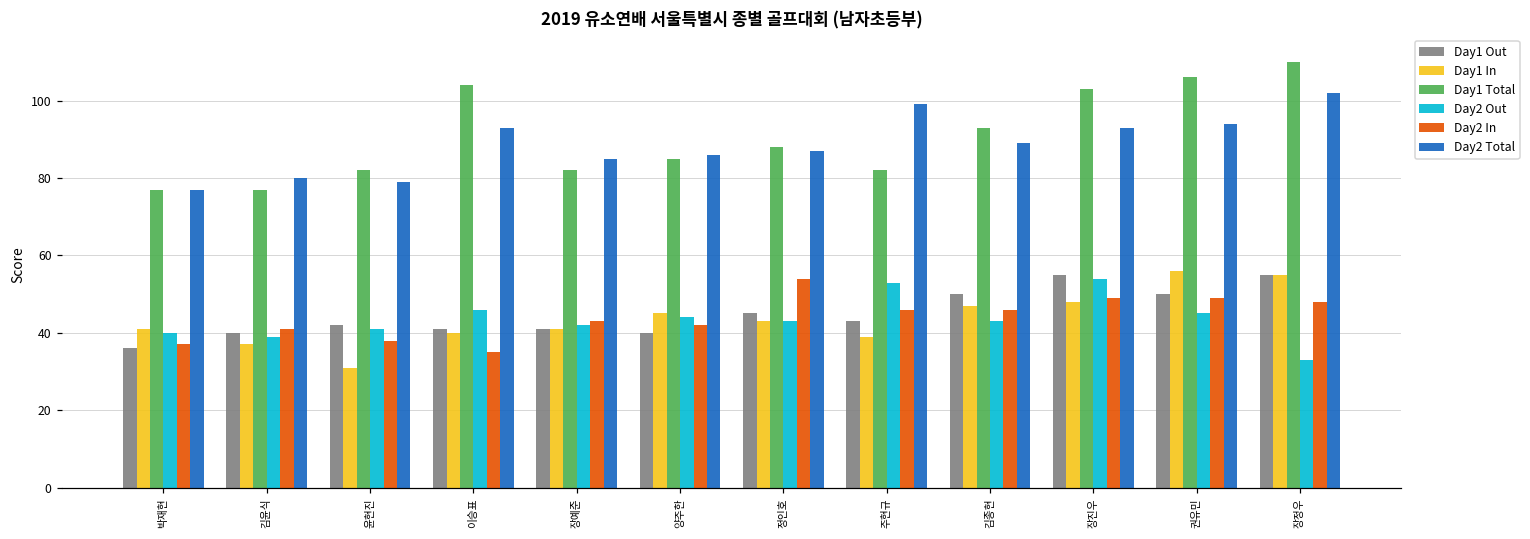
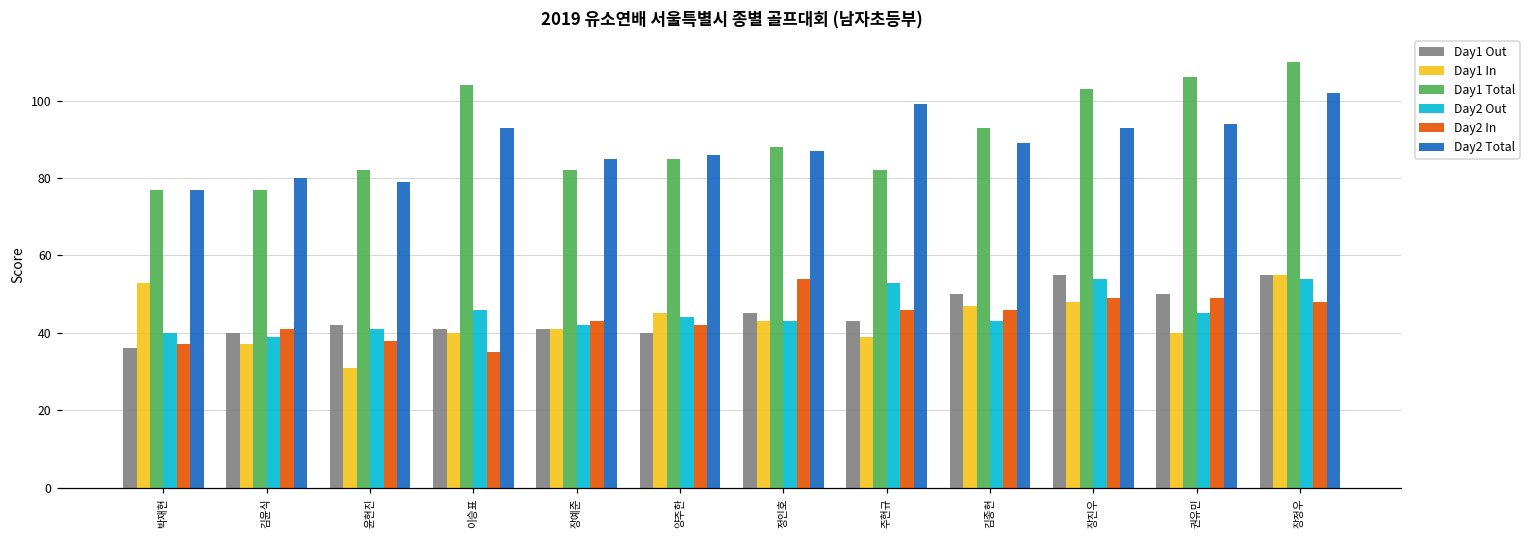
  {
    "Day1 Out": {
      "박재현": 36,
      "김윤식": 40,
      "윤현진": 42,
      "이승표": 41,
      "장예준": 41,
      "양주한": 40,
      "정인호": 45,
      "주현규": 43,
      "김종현": 50,
      "장진우": 55,
      "권유민": 50,
      "장정우": 55
    },
    "Day1 In": {
-     "박재현": 41,
+     "박재현": 53,
      "김윤식": 37,
      "윤현진": 31,
      "이승표": 40,
      "장예준": 41,
      "양주한": 45,
      "정인호": 43,
      "주현규": 39,
      "김종현": 47,
      "장진우": 48,
-     "권유민": 56,
+     "권유민": 40,
      "장정우": 55
    },
    "Day1 Total": {
      "박재현": 77,
      "김윤식": 77,
      "윤현진": 82,
      "이승표": 104,
      "장예준": 82,
      "양주한": 85,
      "정인호": 88,
      "주현규": 82,
      "김종현": 93,
      "장진우": 103,
      "권유민": 106,
      "장정우": 110
    },
    "Day2 Out": {
      "박재현": 40,
      "김윤식": 39,
      "윤현진": 41,
      "이승표": 46,
      "장예준": 42,
      "양주한": 44,
      "정인호": 43,
      "주현규": 53,
      "김종현": 43,
      "장진우": 54,
      "권유민": 45,
-     "장정우": 33
+     "장정우": 54
    },
    "Day2 In": {
      "박재현": 37,
      "김윤식": 41,
      "윤현진": 38,
      "이승표": 35,
      "장예준": 43,
      "양주한": 42,
      "정인호": 54,
      "주현규": 46,
      "김종현": 46,
      "장진우": 49,
      "권유민": 49,
      "장정우": 48
    },
    "Day2 Total": {
      "박재현": 77,
      "김윤식": 80,
      "윤현진": 79,
      "이승표": 93,
      "장예준": 85,
      "양주한": 86,
      "정인호": 87,
      "주현규": 99,
      "김종현": 89,
      "장진우": 93,
      "권유민": 94,
      "장정우": 102
    }
  }
